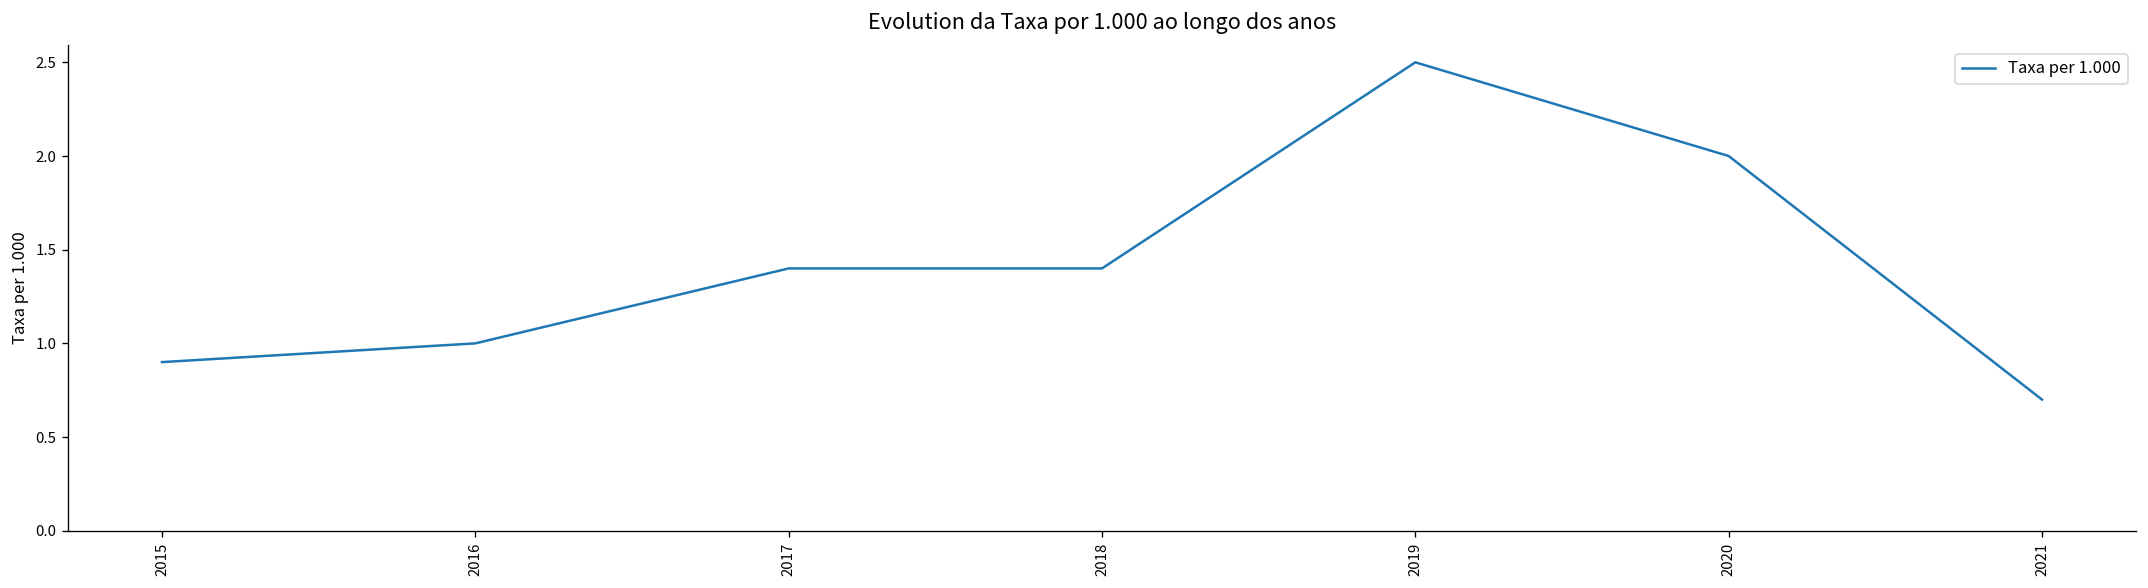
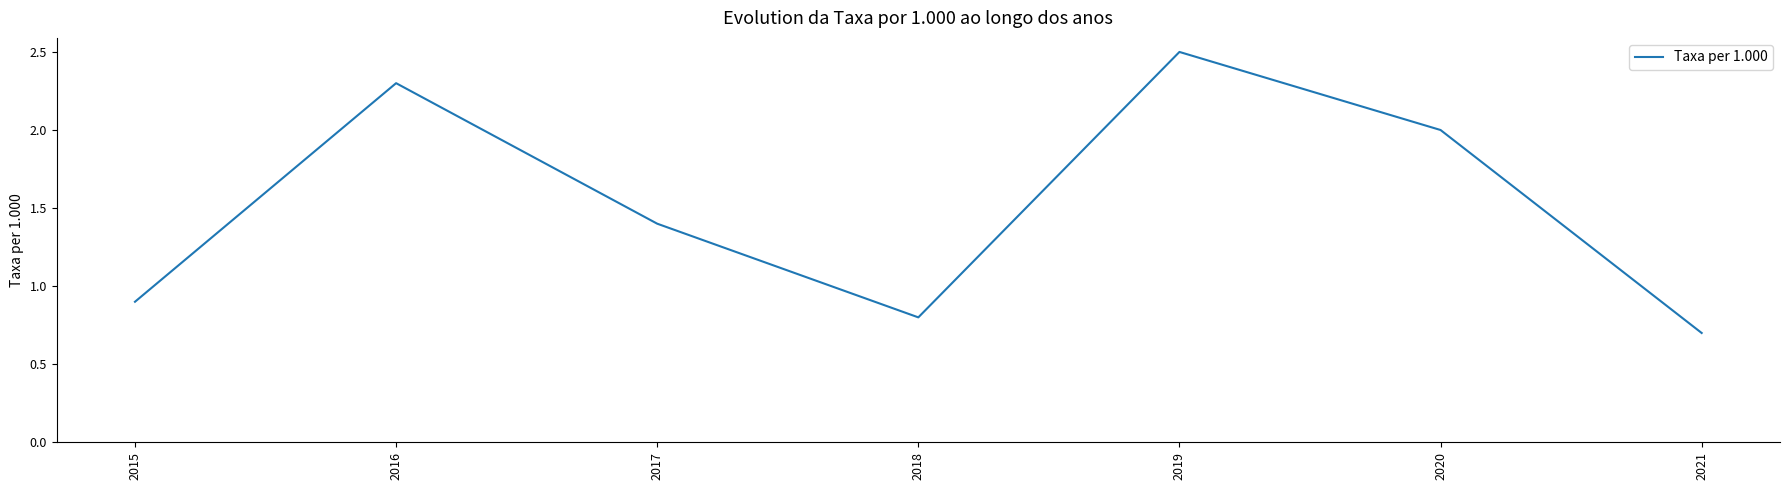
  {
    "2015": 0.9,
-   "2016": 1.0,
+   "2016": 2.3,
    "2017": 1.4,
-   "2018": 1.4,
+   "2018": 0.8,
    "2019": 2.5,
    "2020": 2.0,
    "2021": 0.7
  }
